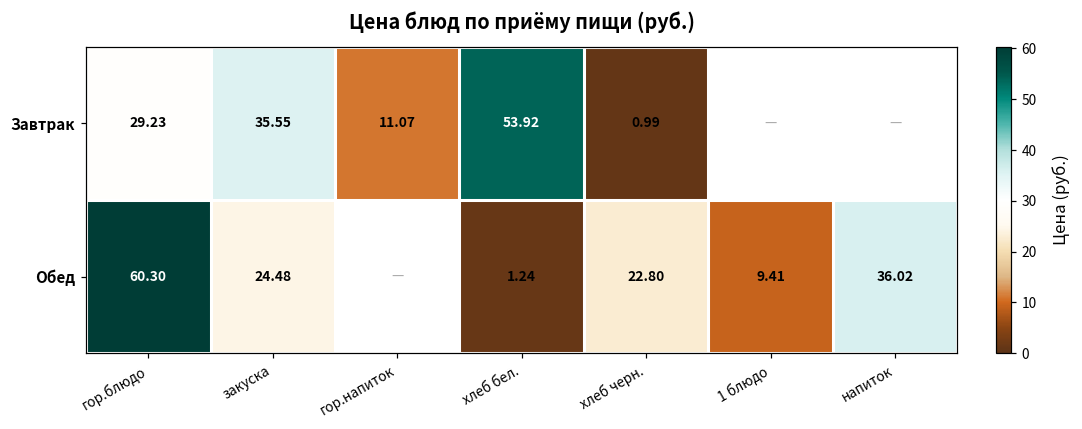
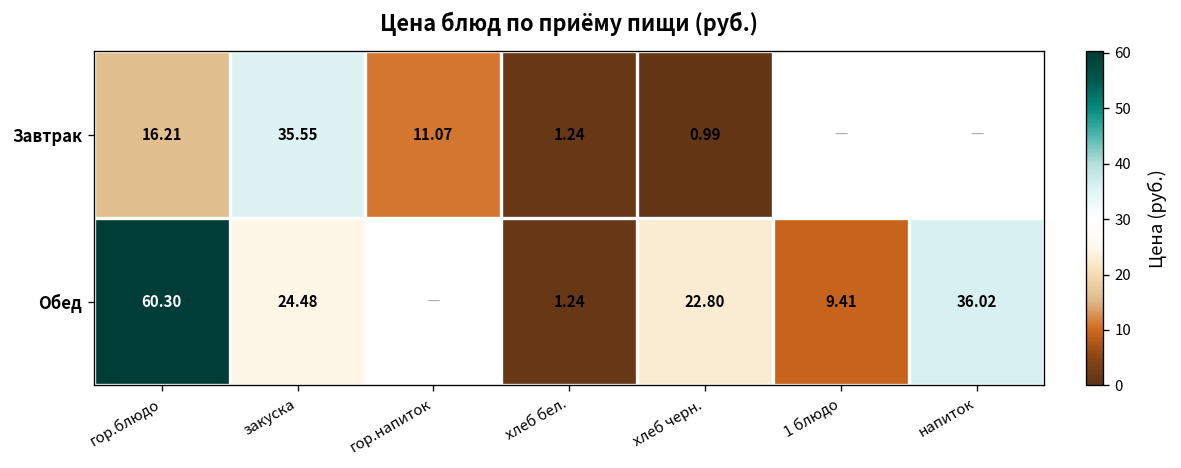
  {
    "Завтрак": {
-     "гор.блюдо": 29.23,
+     "гор.блюдо": 16.21,
      "закуска": 35.55,
      "гор.напиток": 11.07,
-     "хлеб бел.": 53.92,
+     "хлеб бел.": 1.24,
      "хлеб черн.": 0.99
    },
    "Обед": {
      "гор.блюдо": 60.30,
      "закуска": 24.48,
      "хлеб бел.": 1.24,
      "хлеб черн.": 22.80,
      "1 блюдо": 9.41,
      "напиток": 36.02
    }
  }
